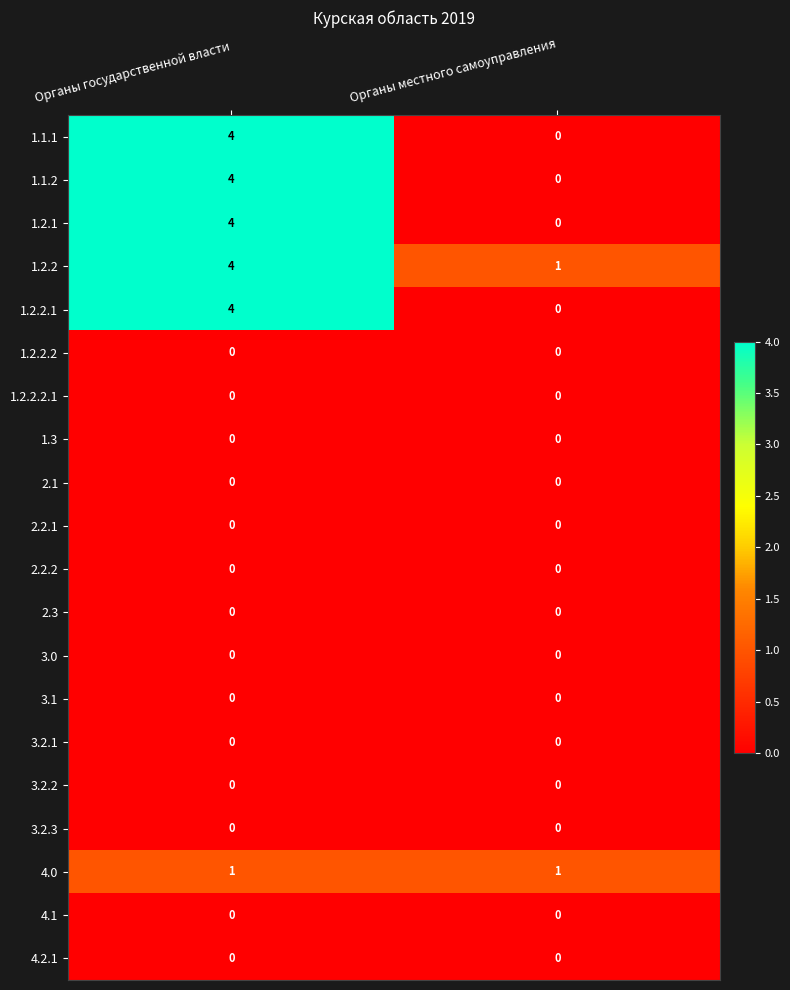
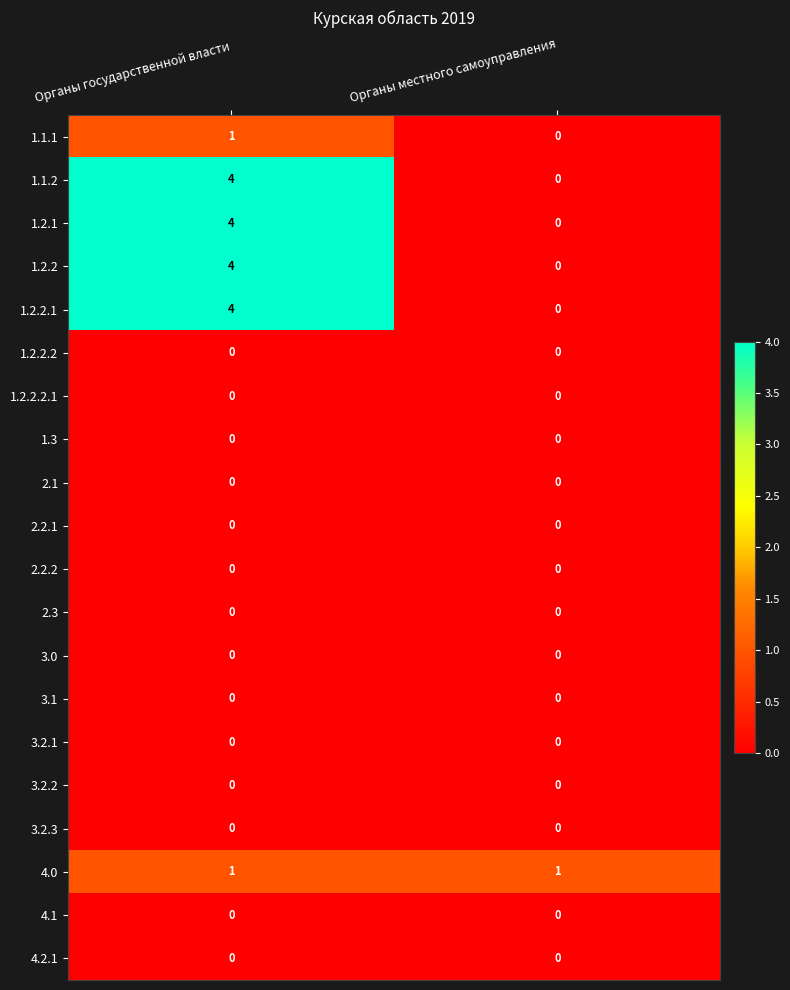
  {
    "1.1.1": {
-     "Органы государственной власти": 4,
+     "Органы государственной власти": 1,
      "Органы местного самоуправления": 0
    },
    "1.1.2": {
      "Органы государственной власти": 4,
      "Органы местного самоуправления": 0
    },
    "1.2.1": {
      "Органы государственной власти": 4,
      "Органы местного самоуправления": 0
    },
    "1.2.2": {
      "Органы государственной власти": 4,
-     "Органы местного самоуправления": 1
+     "Органы местного самоуправления": 0
    },
    "1.2.2.1": {
      "Органы государственной власти": 4,
      "Органы местного самоуправления": 0
    },
    "1.2.2.2": {
      "Органы государственной власти": 0,
      "Органы местного самоуправления": 0
    },
    "1.2.2.2.1": {
      "Органы государственной власти": 0,
      "Органы местного самоуправления": 0
    },
    "1.3": {
      "Органы государственной власти": 0,
      "Органы местного самоуправления": 0
    },
    "2.1": {
      "Органы государственной власти": 0,
      "Органы местного самоуправления": 0
    },
    "2.2.1": {
      "Органы государственной власти": 0,
      "Органы местного самоуправления": 0
    },
    "2.2.2": {
      "Органы государственной власти": 0,
      "Органы местного самоуправления": 0
    },
    "2.3": {
      "Органы государственной власти": 0,
      "Органы местного самоуправления": 0
    },
    "3.0": {
      "Органы государственной власти": 0,
      "Органы местного самоуправления": 0
    },
    "3.1": {
      "Органы государственной власти": 0,
      "Органы местного самоуправления": 0
    },
    "3.2.1": {
      "Органы государственной власти": 0,
      "Органы местного самоуправления": 0
    },
    "3.2.2": {
      "Органы государственной власти": 0,
      "Органы местного самоуправления": 0
    },
    "3.2.3": {
      "Органы государственной власти": 0,
      "Органы местного самоуправления": 0
    },
    "4.0": {
      "Органы государственной власти": 1,
      "Органы местного самоуправления": 1
    },
    "4.1": {
      "Органы государственной власти": 0,
      "Органы местного самоуправления": 0
    },
    "4.2.1": {
      "Органы государственной власти": 0,
      "Органы местного самоуправления": 0
    }
  }
